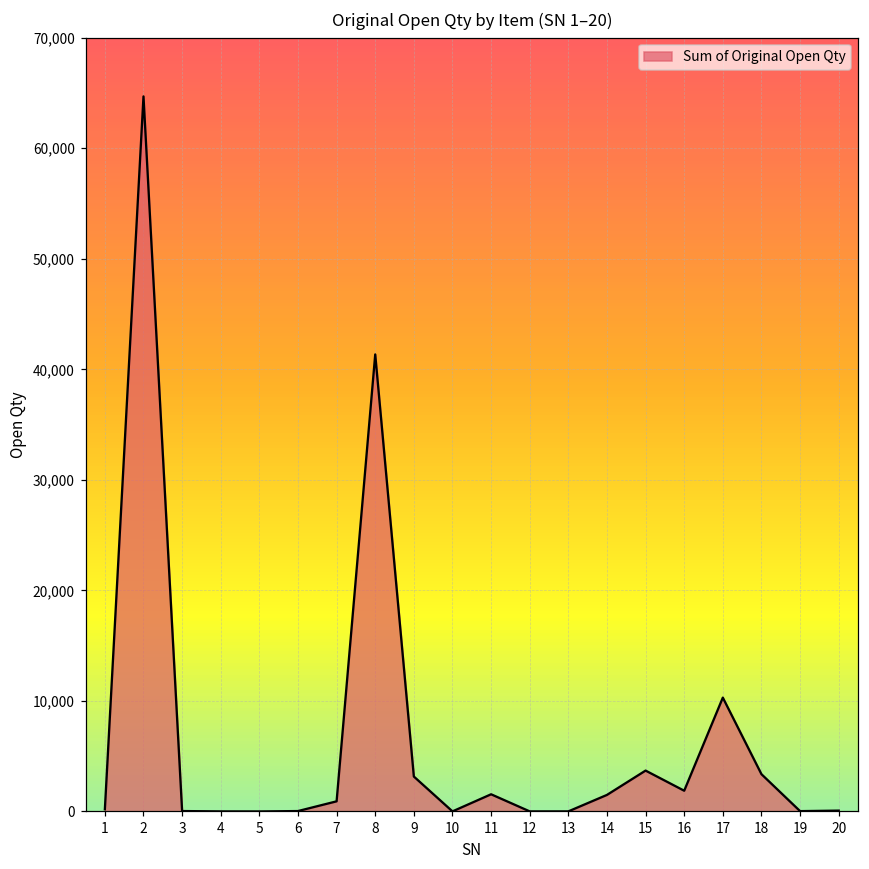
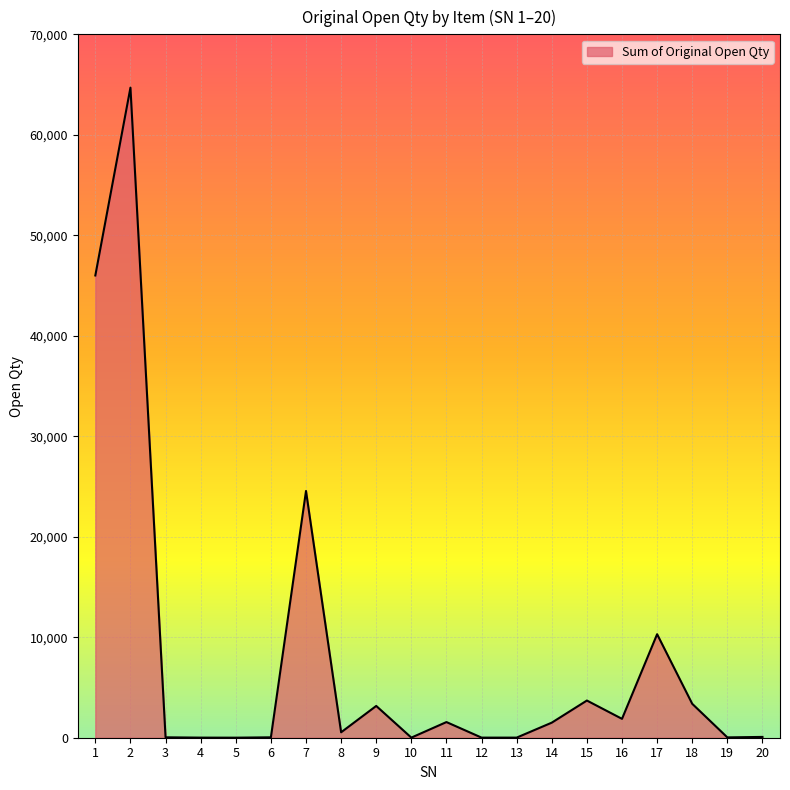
  {
-   "1": "200",
+   "1": "46,000",
    "2": "64,700",
    "3": "0",
    "4": "0",
    "5": "0",
    "6": "0",
-   "7": "900",
-   "8": "41,400",
+   "7": "24,600",
+   "8": "500",
    "9": "3,200",
    "10": "0",
    "11": "1,600",
    "12": "0",
    "13": "0",
    "14": "1,500",
    "15": "3,700",
    "16": "1,900",
    "17": "10,300",
    "18": "3,400",
    "19": "0",
    "20": "100"
  }
